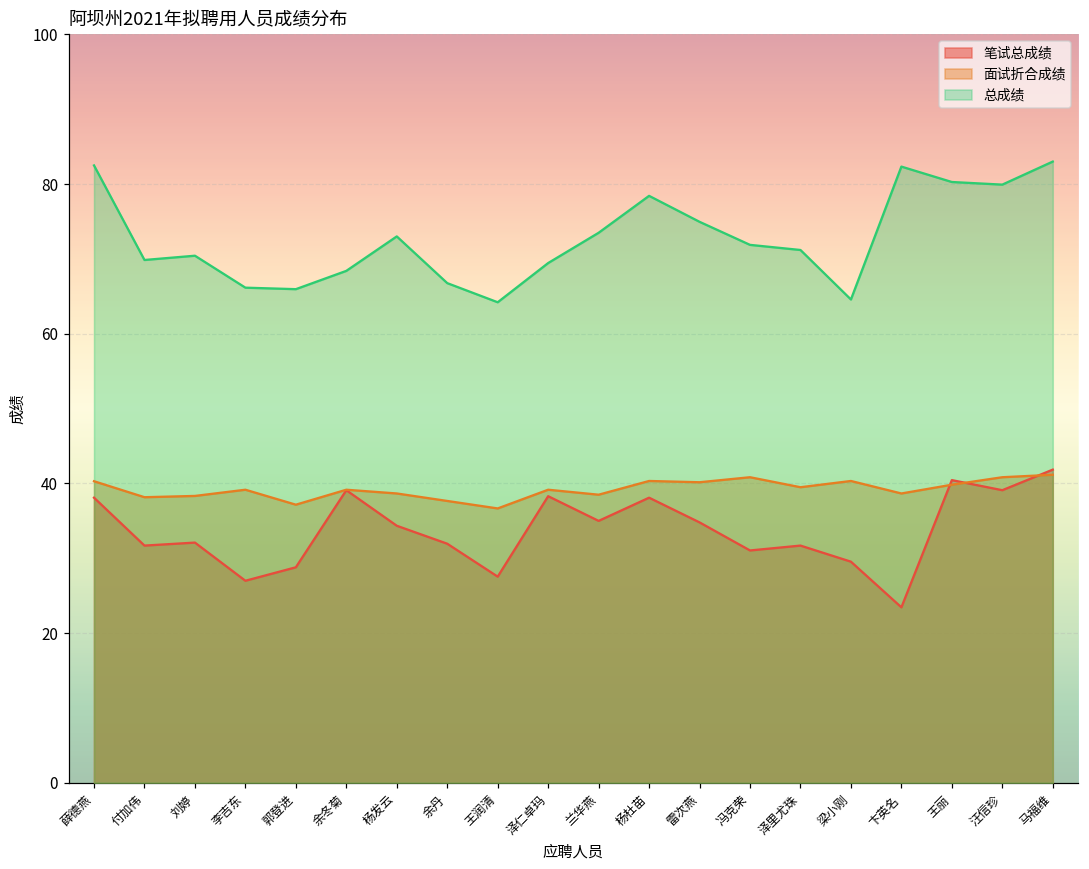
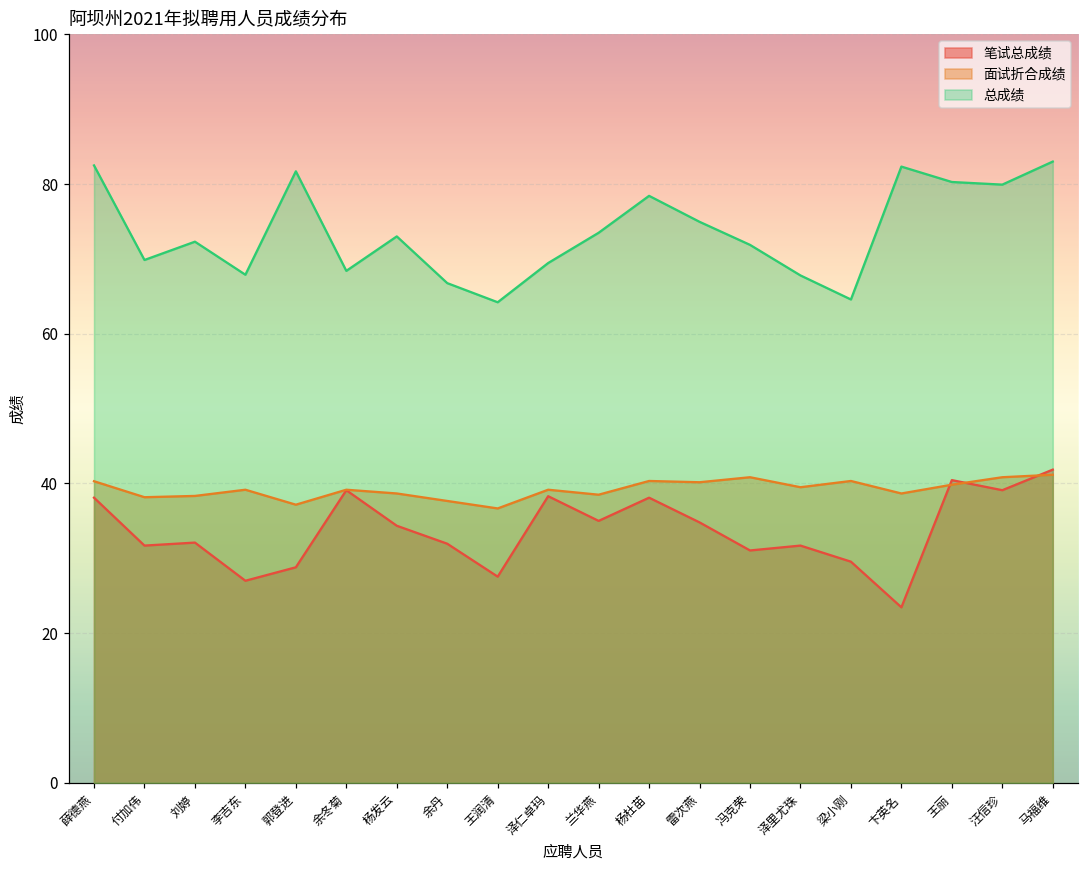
  {
    "总成绩": {
      "薛德燕": 83,
      "付加伟": 70,
-     "刘婷": 70,
-     "李吉东": 66,
-     "郭登进": 66,
+     "刘婷": 72,
+     "李吉东": 68,
+     "郭登进": 82,
      "余冬菊": 68,
      "杨发云": 73,
      "余丹": 67,
      "王润清": 64,
      "泽仁卓玛": 69,
      "兰华燕": 74,
      "杨杜苗": 78,
      "雷次燕": 75,
      "冯克荣": 72,
-     "泽里尤珠": 71,
+     "泽里尤珠": 68,
      "梁小刚": 65,
      "卞英名": 82,
      "王丽": 80,
      "汪信珍": 80,
      "马福维": 83
    }
  }
